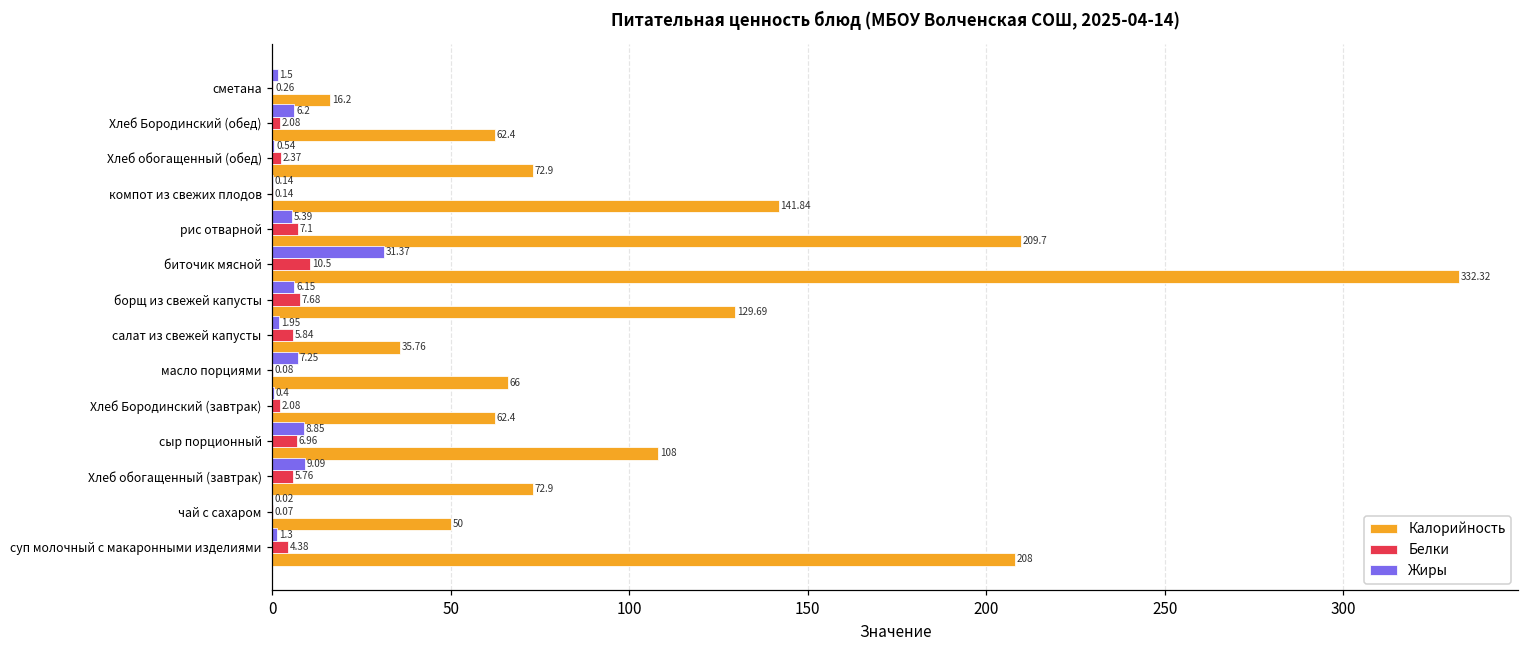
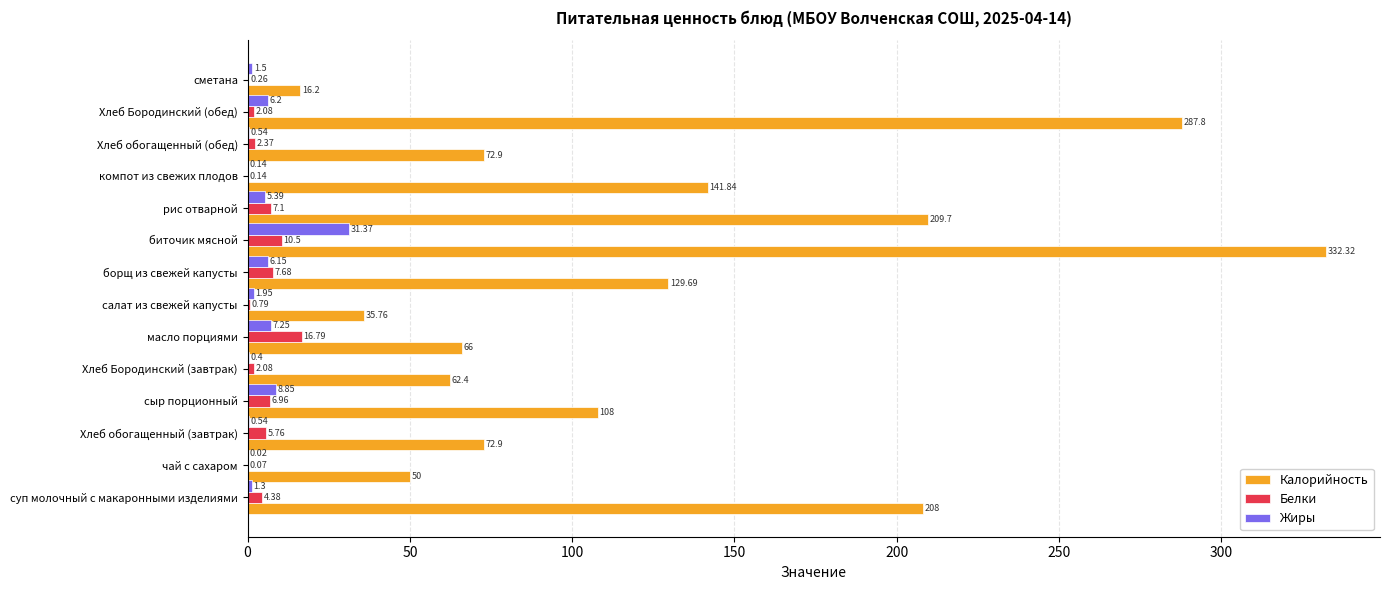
  {
    "Калорийность": {
      "сметана": 16.2,
-     "Хлеб Бородинский (обед)": 62.4,
+     "Хлеб Бородинский (обед)": 287.8,
      "Хлеб обогащенный (обед)": 72.9,
      "компот из свежих плодов": 141.84,
      "рис отварной": 209.7,
      "биточик мясной": 332.32,
      "борщ из свежей капусты": 129.69,
      "салат из свежей капусты": 35.76,
      "масло порциями": 66,
      "Хлеб Бородинский (завтрак)": 62.4,
      "сыр порционный": 108,
      "Хлеб обогащенный (завтрак)": 72.9,
      "чай с сахаром": 50,
      "суп молочный с макаронными изделиями": 208
    },
    "Белки": {
      "сметана": 0.26,
      "Хлеб Бородинский (обед)": 2.08,
      "Хлеб обогащенный (обед)": 2.37,
      "компот из свежих плодов": 0.14,
      "рис отварной": 7.1,
      "биточик мясной": 10.5,
      "борщ из свежей капусты": 7.68,
-     "салат из свежей капусты": 5.84,
-     "масло порциями": 0.08,
+     "салат из свежей капусты": 0.79,
+     "масло порциями": 16.79,
      "Хлеб Бородинский (завтрак)": 2.08,
      "сыр порционный": 6.96,
      "Хлеб обогащенный (завтрак)": 5.76,
      "чай с сахаром": 0.07,
      "суп молочный с макаронными изделиями": 4.38
    },
    "Жиры": {
      "сметана": 1.5,
      "Хлеб Бородинский (обед)": 6.2,
      "Хлеб обогащенный (обед)": 0.54,
      "компот из свежих плодов": 0.14,
      "рис отварной": 5.39,
      "биточик мясной": 31.37,
      "борщ из свежей капусты": 6.15,
      "салат из свежей капусты": 1.95,
      "масло порциями": 7.25,
      "Хлеб Бородинский (завтрак)": 0.4,
      "сыр порционный": 8.85,
-     "Хлеб обогащенный (завтрак)": 9.09,
+     "Хлеб обогащенный (завтрак)": 0.54,
      "чай с сахаром": 0.02,
      "суп молочный с макаронными изделиями": 1.3
    }
  }
